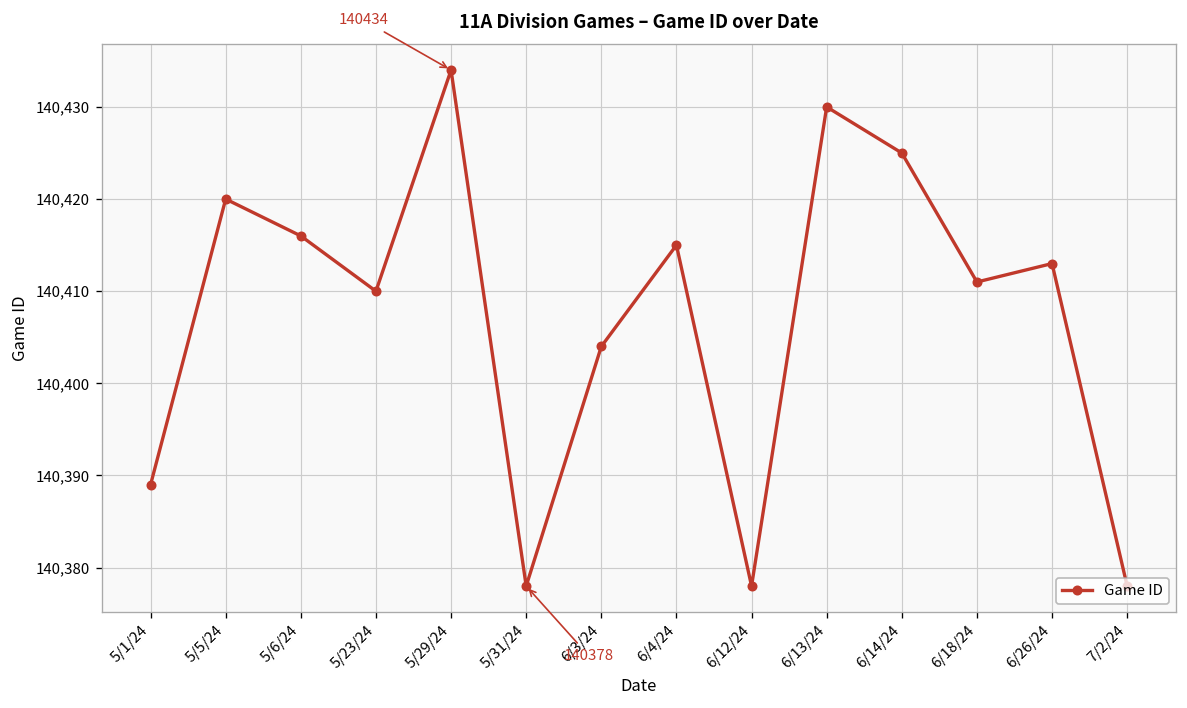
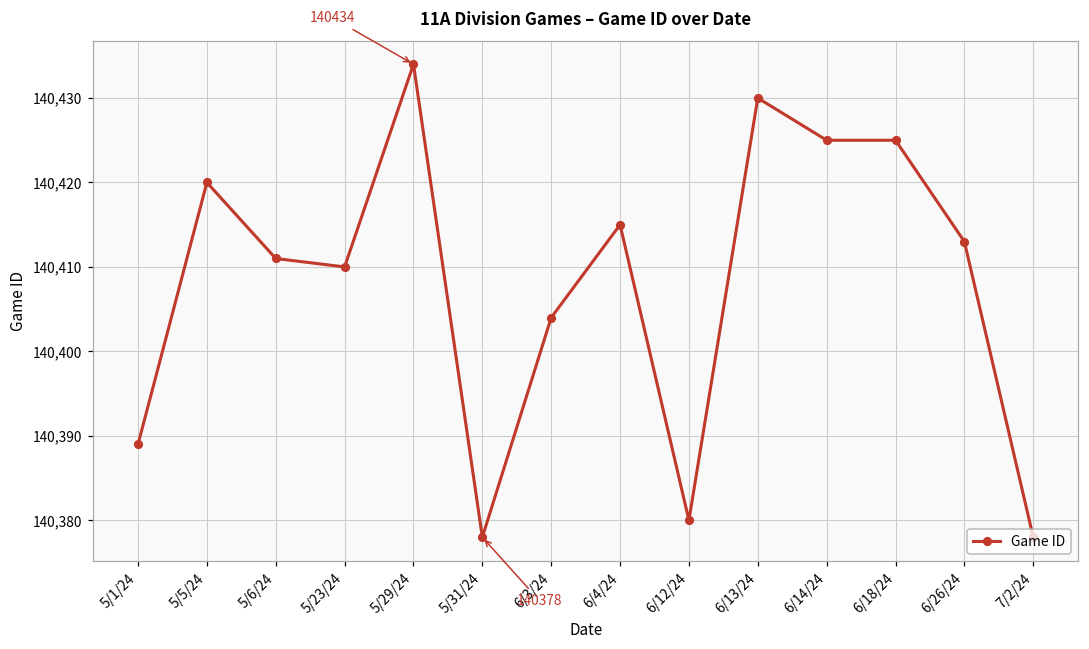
  {
    "5/1/24": "140,389",
    "5/5/24": "140,420",
-   "5/6/24": "140,416",
+   "5/6/24": "140,411",
    "5/23/24": "140,410",
    "6/3/24": "140,404",
    "6/4/24": "140,415",
-   "6/12/24": "140,378",
+   "6/12/24": "140,380",
    "6/13/24": "140,430",
    "6/14/24": "140,425",
-   "6/18/24": "140,411",
+   "6/18/24": "140,425",
    "6/26/24": "140,413"
  }
